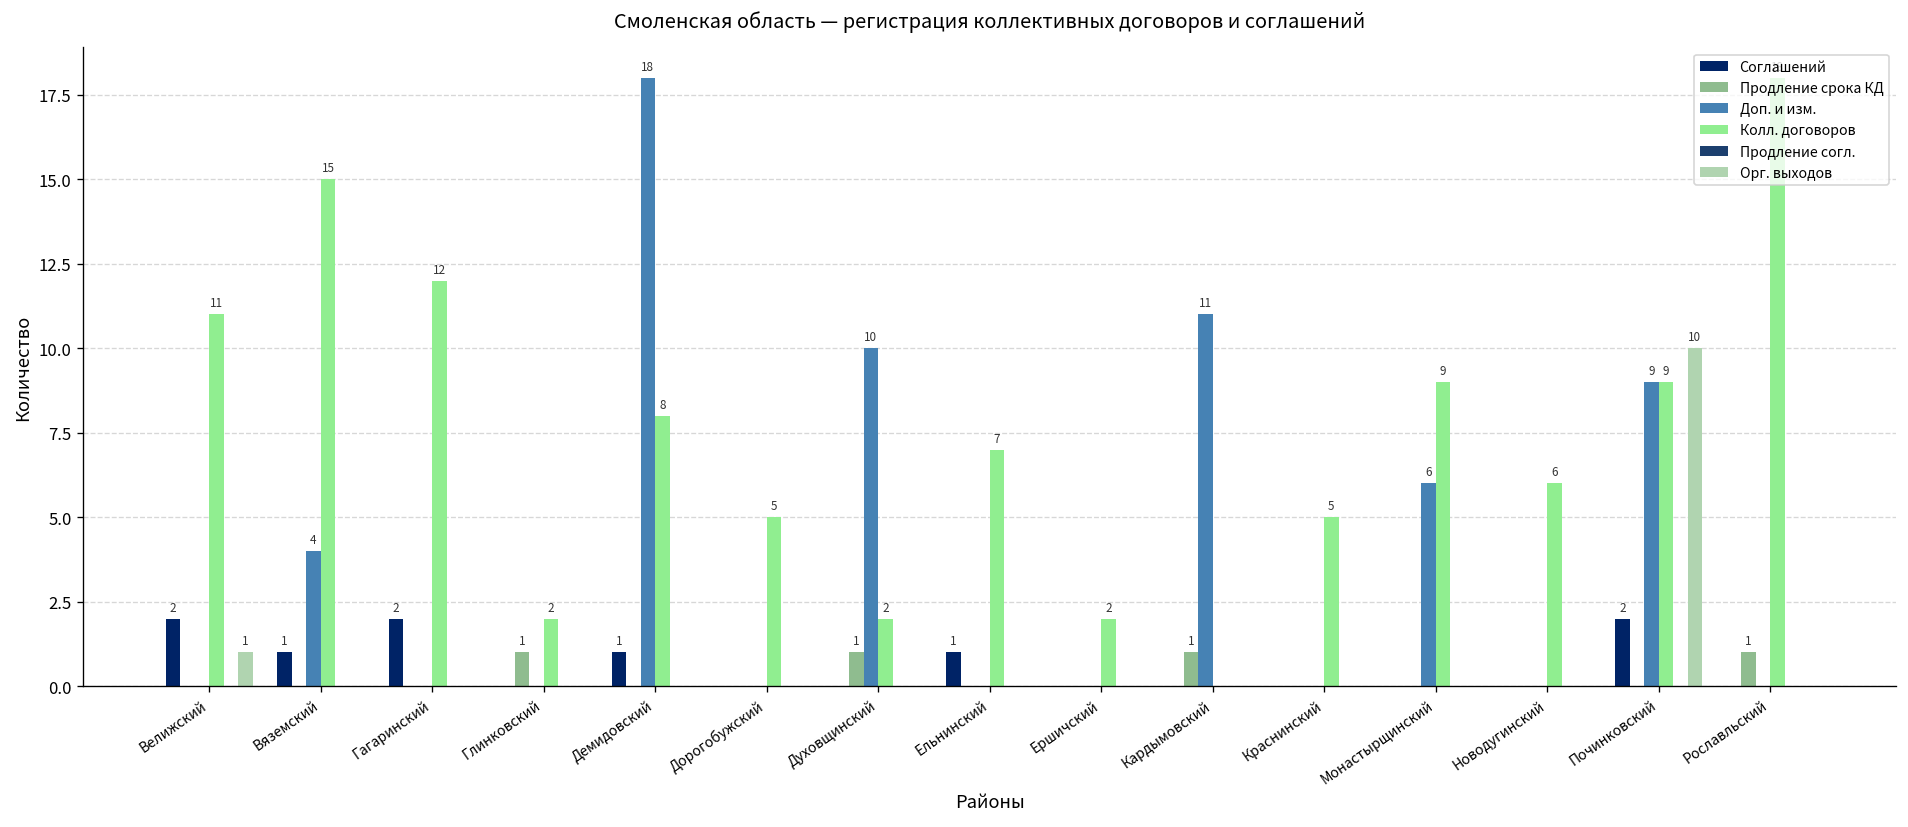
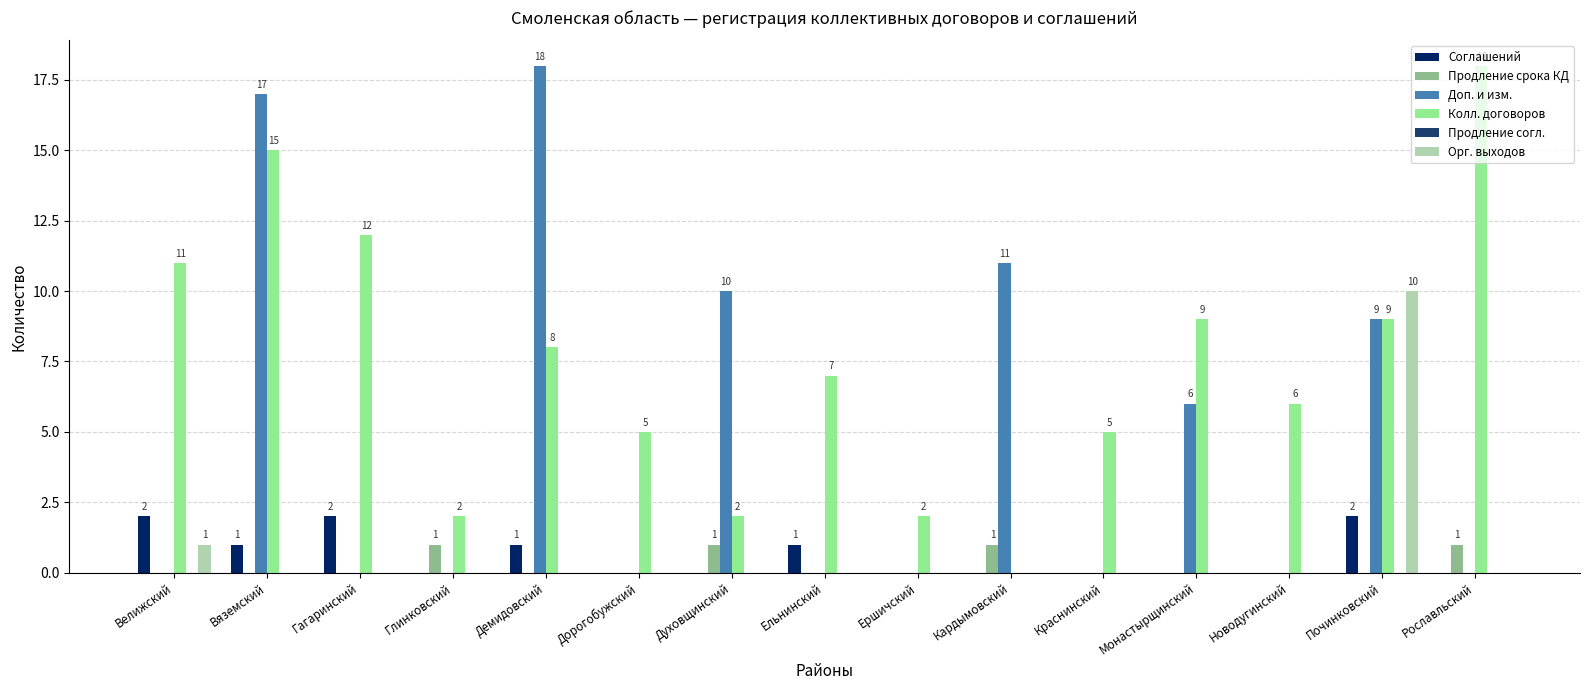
  {
    "Доп. и изм.": {
-     "Вяземский": 4,
+     "Вяземский": 17,
      "Демидовский": 18,
      "Духовщинский": 10,
      "Кардымовский": 11,
      "Монастырщинский": 6,
      "Починковский": 9
    }
  }
